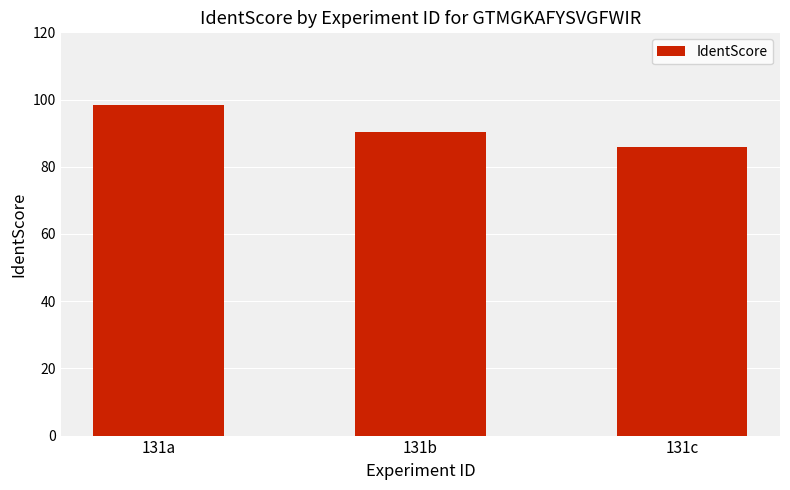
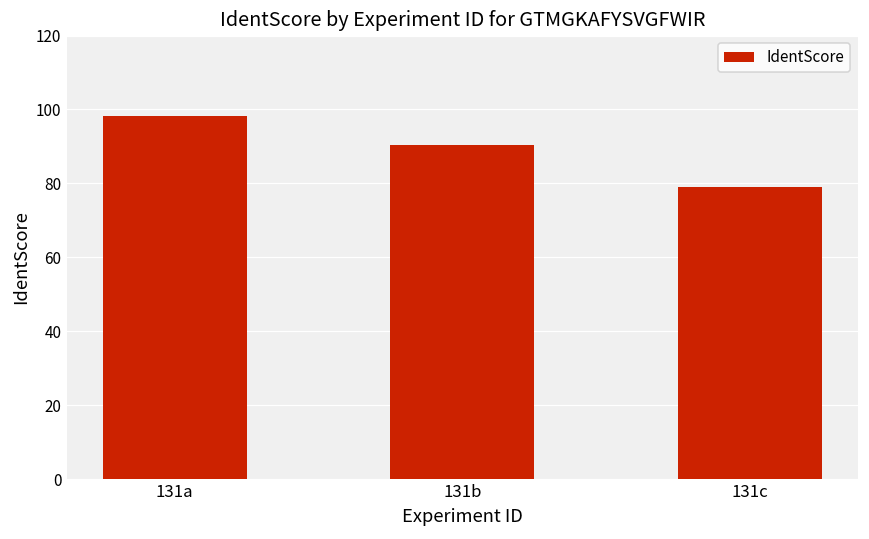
  {
    "131a": 98,
    "131b": 90,
-   "131c": 86
+   "131c": 79
  }
